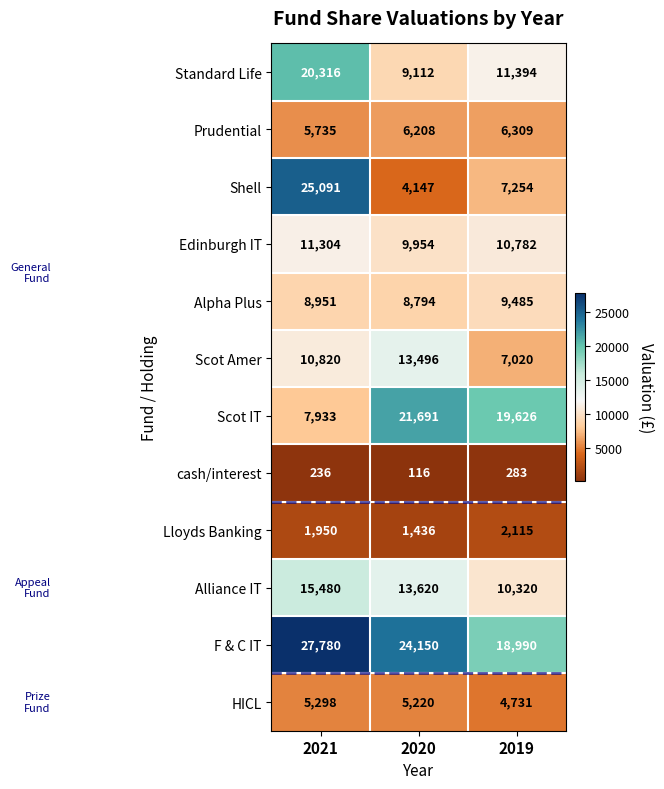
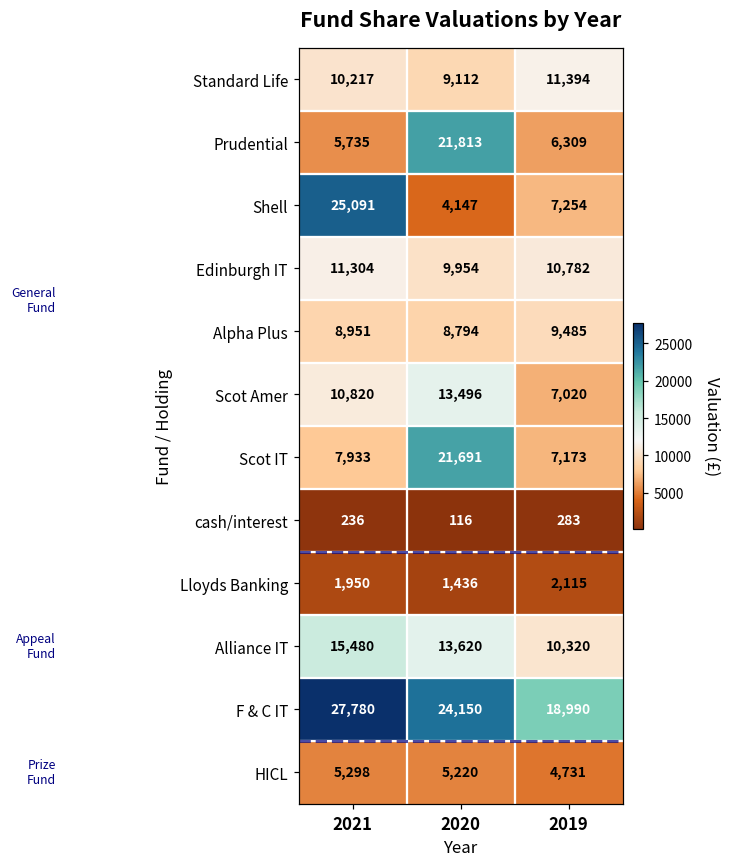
  {
    "Standard Life": {
-     "2021": "20,316",
+     "2021": "10,217",
      "2020": "9,112",
      "2019": "11,394"
    },
    "Prudential": {
      "2021": "5,735",
-     "2020": "6,208",
+     "2020": "21,813",
      "2019": "6,309"
    },
    "Shell": {
      "2021": "25,091",
      "2020": "4,147",
      "2019": "7,254"
    },
    "Edinburgh IT": {
      "2021": "11,304",
      "2020": "9,954",
      "2019": "10,782"
    },
    "Alpha Plus": {
      "2021": "8,951",
      "2020": "8,794",
      "2019": "9,485"
    },
    "Scot Amer": {
      "2021": "10,820",
      "2020": "13,496",
      "2019": "7,020"
    },
    "Scot IT": {
      "2021": "7,933",
      "2020": "21,691",
-     "2019": "19,626"
+     "2019": "7,173"
    },
    "cash/interest": {
      "2021": "236",
      "2020": "116",
      "2019": "283"
    },
    "Lloyds Banking": {
      "2021": "1,950",
      "2020": "1,436",
      "2019": "2,115"
    },
    "Alliance IT": {
      "2021": "15,480",
      "2020": "13,620",
      "2019": "10,320"
    },
    "F & C IT": {
      "2021": "27,780",
      "2020": "24,150",
      "2019": "18,990"
    },
    "HICL": {
      "2021": "5,298",
      "2020": "5,220",
      "2019": "4,731"
    }
  }
